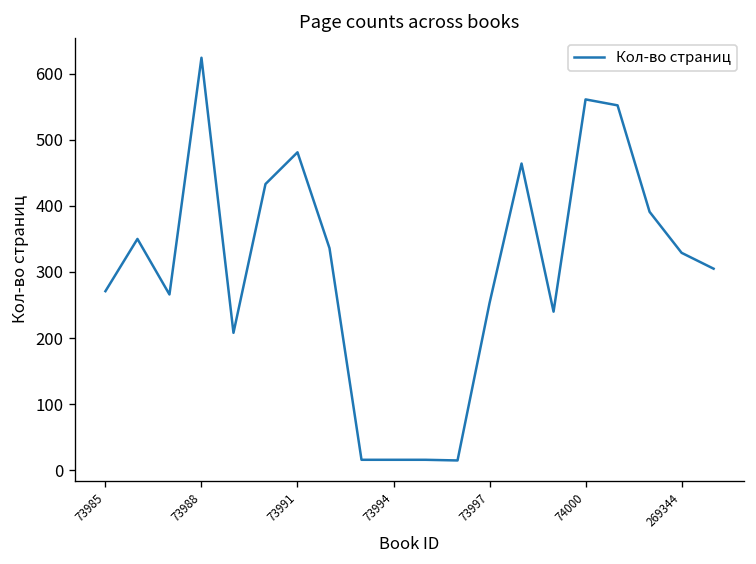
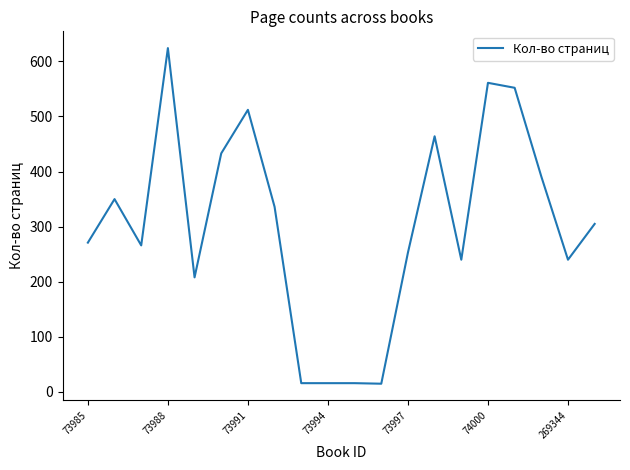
  {
    "73985": 270,
    "73988": 620,
-   "73991": 480,
+   "73991": 510,
    "73994": 20,
    "73997": 250,
    "74000": 560,
-   "269344": 330
+   "269344": 240
  }
